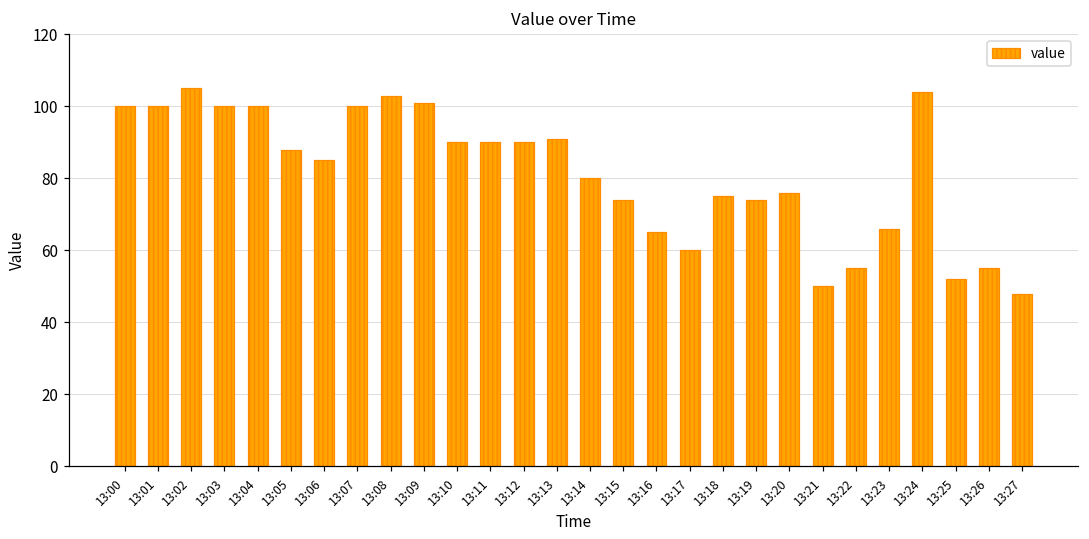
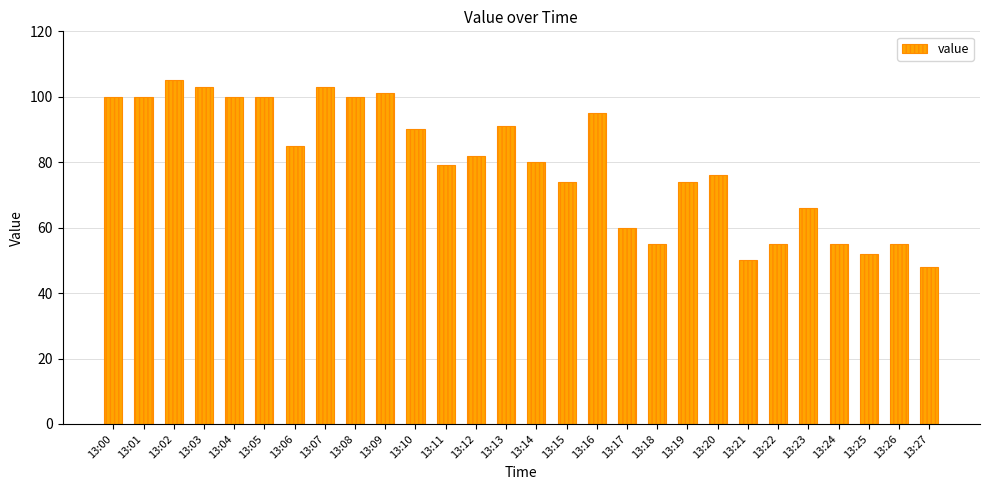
  {
    "13:00": 100,
    "13:01": 100,
    "13:02": 105,
-   "13:03": 100,
+   "13:03": 103,
    "13:04": 100,
-   "13:05": 88,
+   "13:05": 100,
    "13:06": 85,
-   "13:07": 100,
-   "13:08": 103,
+   "13:07": 103,
+   "13:08": 100,
    "13:09": 101,
    "13:10": 90,
-   "13:11": 90,
-   "13:12": 90,
+   "13:11": 79,
+   "13:12": 82,
    "13:13": 91,
    "13:14": 80,
    "13:15": 74,
-   "13:16": 65,
+   "13:16": 95,
    "13:17": 60,
-   "13:18": 75,
+   "13:18": 55,
    "13:19": 74,
    "13:20": 76,
    "13:21": 50,
    "13:22": 55,
    "13:23": 66,
-   "13:24": 104,
+   "13:24": 55,
    "13:25": 52,
    "13:26": 55,
    "13:27": 48
  }
